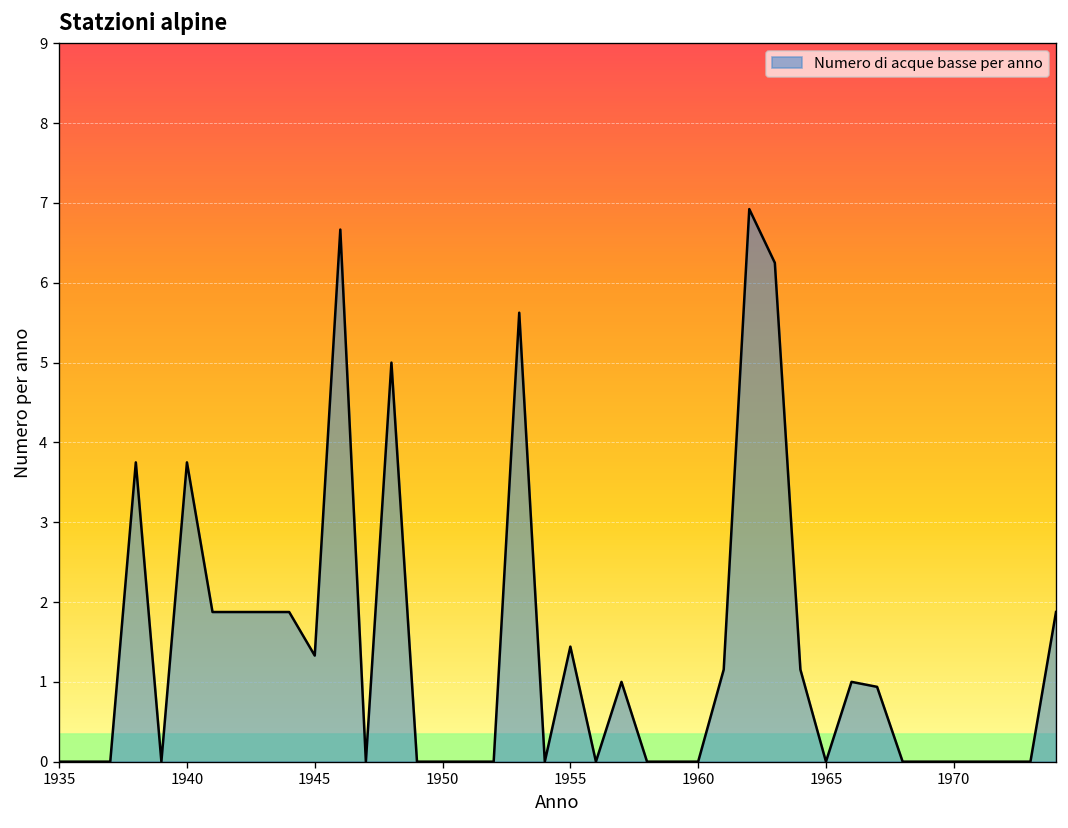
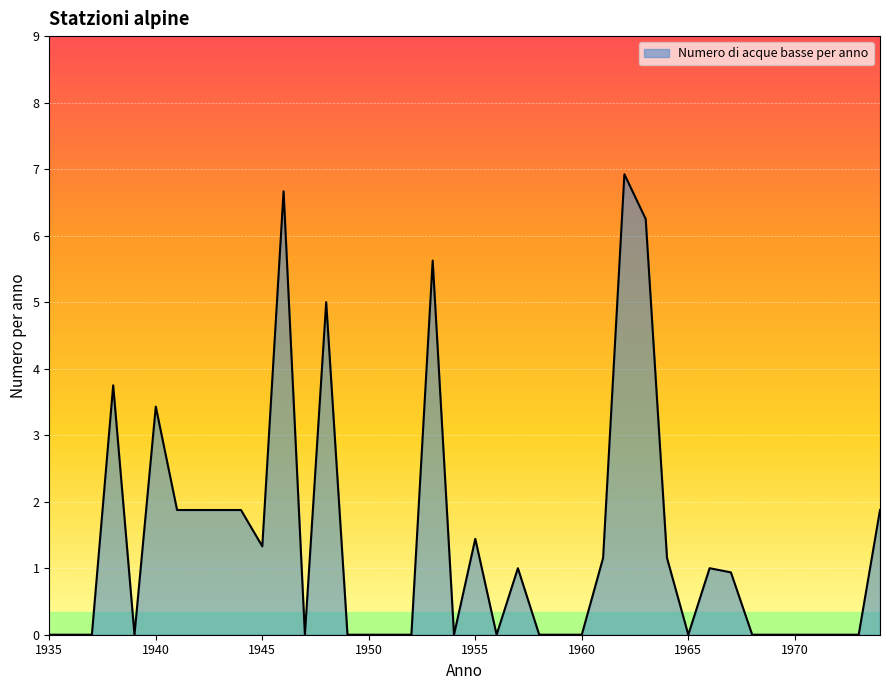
  {
-   "1940": 3.8,
+   "1940": 3.4,
    "1945": 1.3,
    "1955": 1.4
  }
